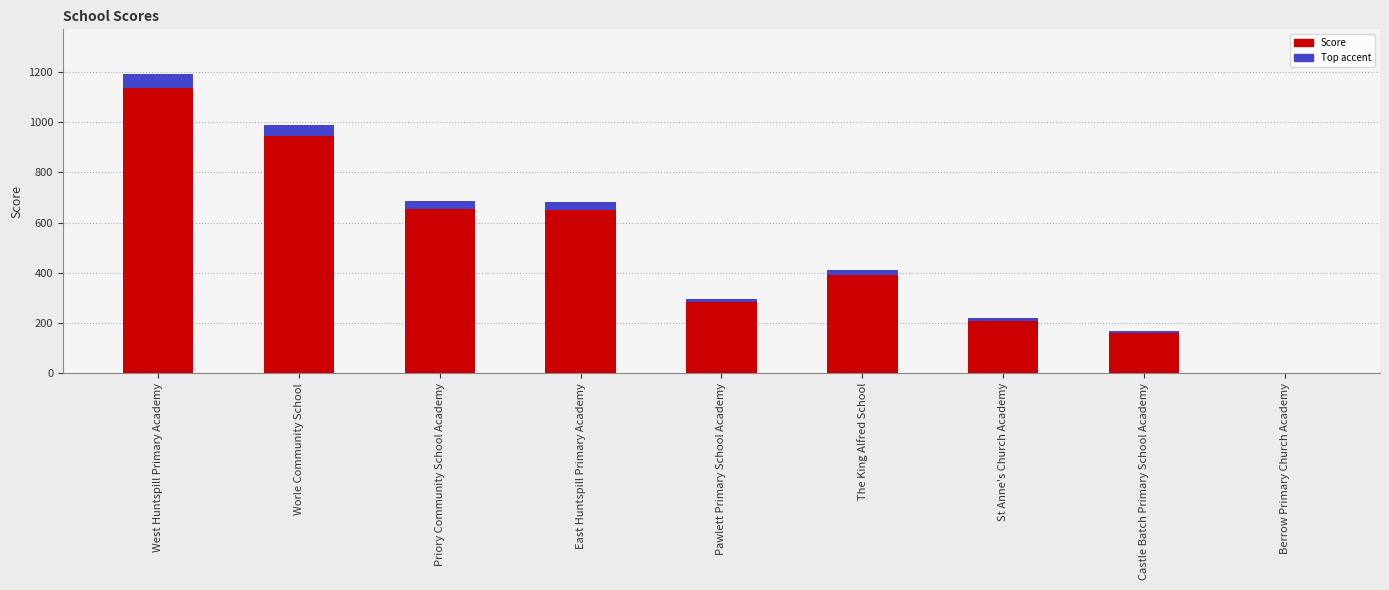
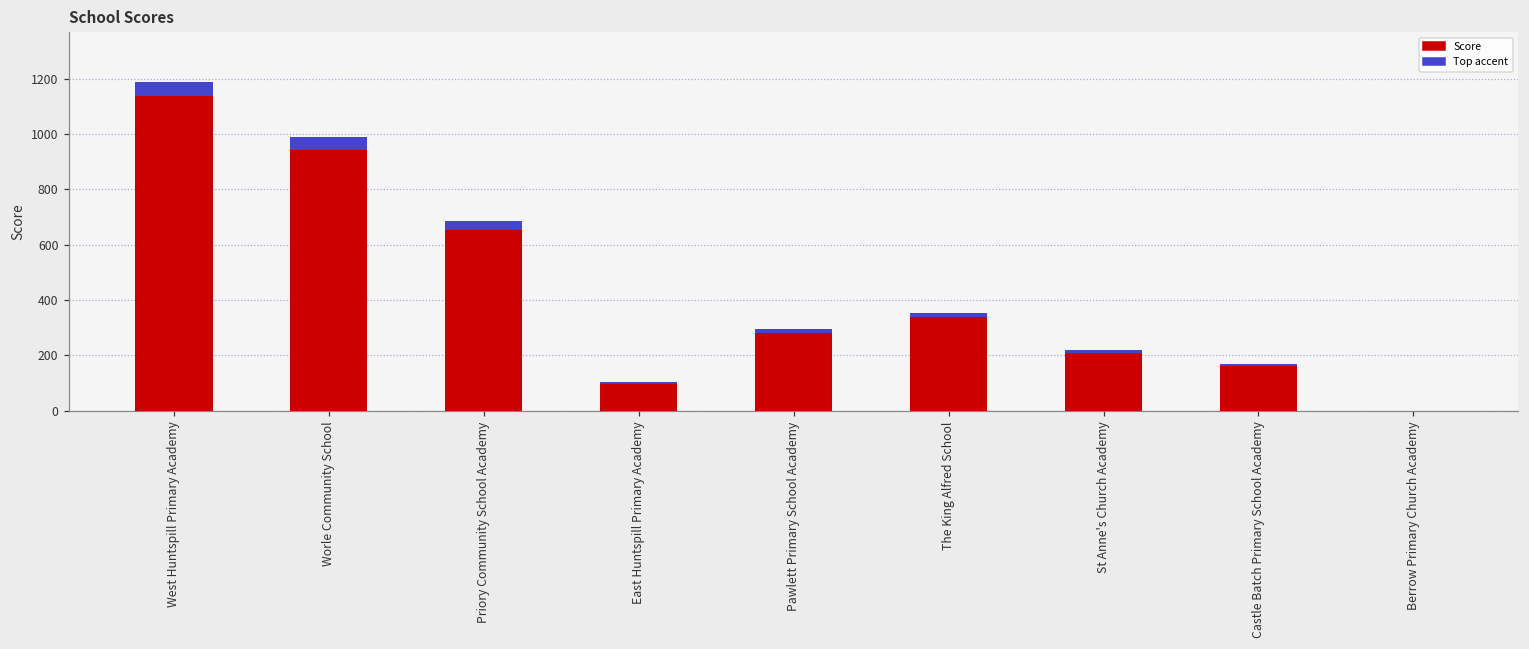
  {
    "Score": {
      "West Huntspill Primary Academy": 1190,
      "Worle Community School": 990,
      "Priory Community School Academy": 690,
-     "East Huntspill Primary Academy": 680,
+     "East Huntspill Primary Academy": 100,
      "Pawlett Primary School Academy": 300,
-     "The King Alfred School": 410,
+     "The King Alfred School": 360,
      "St Anne's Church Academy": 220,
      "Castle Batch Primary School Academy": 170,
      "Berrow Primary Church Academy": 0
    }
  }
